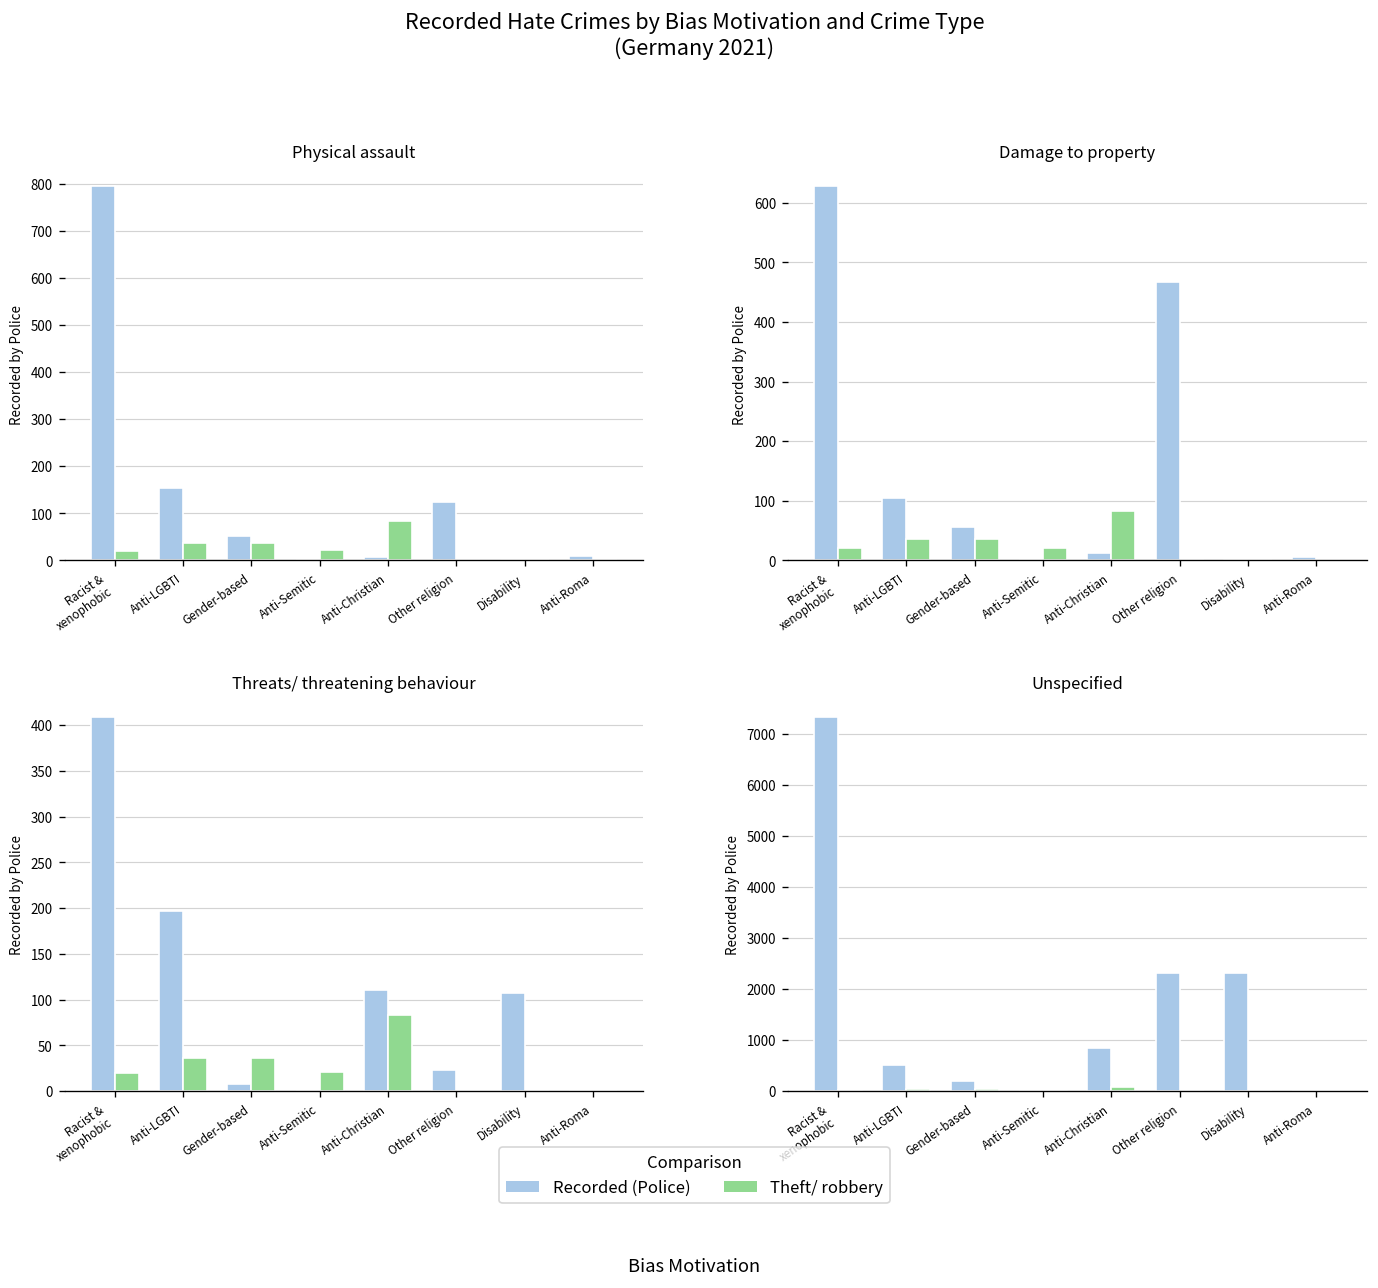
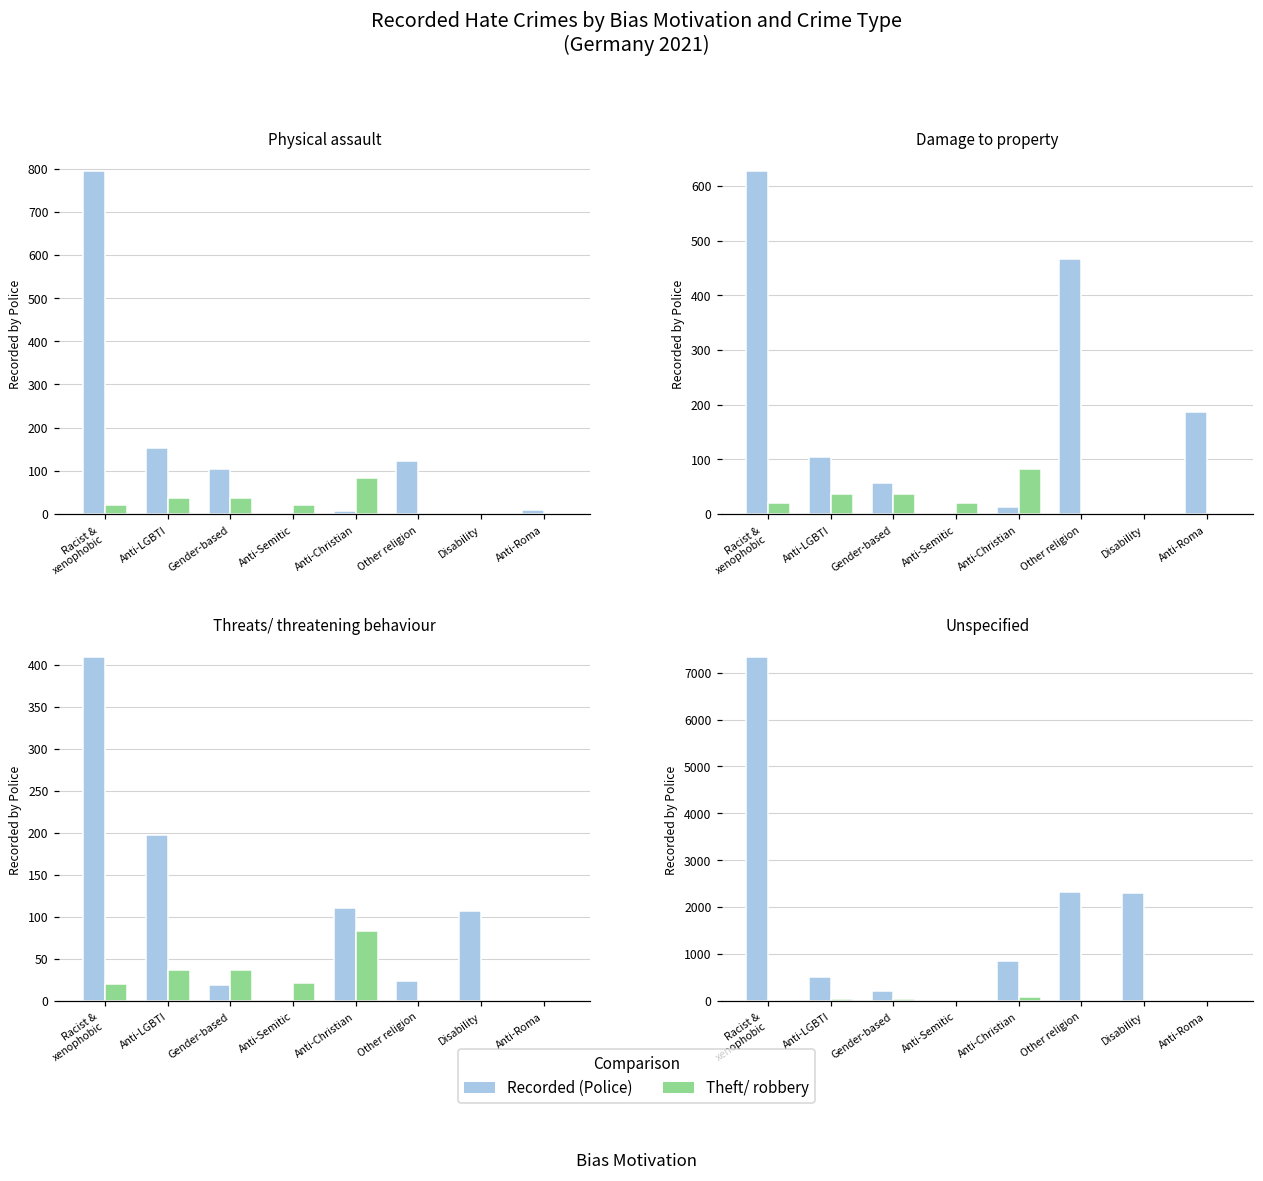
  {
    "Physical assault": {
      "Recorded (Police)": {
        "Racist & xenophobic": 800,
        "Anti-LGBTI": 150,
-       "Gender-based": 50,
+       "Gender-based": 110,
        "Anti-Semitic": 0,
        "Anti-Christian": 10,
        "Other religion": 120,
        "Anti-Roma": 10
      },
      "Theft/ robbery": {
        "Racist & xenophobic": 20,
        "Anti-LGBTI": 40,
        "Gender-based": 40,
        "Anti-Semitic": 20,
        "Anti-Christian": 80,
        "Other religion": 0,
        "Disability": 0,
        "Anti-Roma": 0
      }
    },
    "Damage to property": {
      "Recorded (Police)": {
        "Racist & xenophobic": 630,
        "Anti-LGBTI": 100,
        "Gender-based": 60,
        "Anti-Semitic": 0,
        "Anti-Christian": 10,
        "Other religion": 470,
-       "Anti-Roma": 10
+       "Anti-Roma": 190
      },
      "Theft/ robbery": {
        "Racist & xenophobic": 20,
        "Anti-LGBTI": 40,
        "Gender-based": 40,
        "Anti-Semitic": 20,
        "Anti-Christian": 80,
        "Other religion": 0,
        "Disability": 0,
        "Anti-Roma": 0
      }
    },
    "Threats/ threatening behaviour": {
      "Recorded (Police)": {
        "Racist & xenophobic": 410,
        "Anti-LGBTI": 200,
-       "Gender-based": 10,
+       "Gender-based": 20,
        "Anti-Semitic": 0,
        "Anti-Christian": 110,
        "Other religion": 20,
        "Disability": 110,
        "Anti-Roma": 0
      },
      "Theft/ robbery": {
        "Racist & xenophobic": 20,
        "Anti-LGBTI": 40,
        "Gender-based": 40,
        "Anti-Semitic": 20,
        "Anti-Christian": 80,
        "Other religion": 0,
        "Disability": 0,
        "Anti-Roma": 0
      }
    },
    "Unspecified": {
      "Recorded (Police)": {
        "Racist & xenophobic": 7300,
        "Anti-LGBTI": 500,
        "Gender-based": 200,
        "Anti-Semitic": 0,
        "Anti-Christian": 900,
        "Other religion": 2300,
        "Disability": 2300,
        "Anti-Roma": 0
      },
      "Theft/ robbery": {
        "Anti-Christian": 100,
        "Other religion": 0,
        "Disability": 0,
        "Anti-Roma": 0
      }
    }
  }
